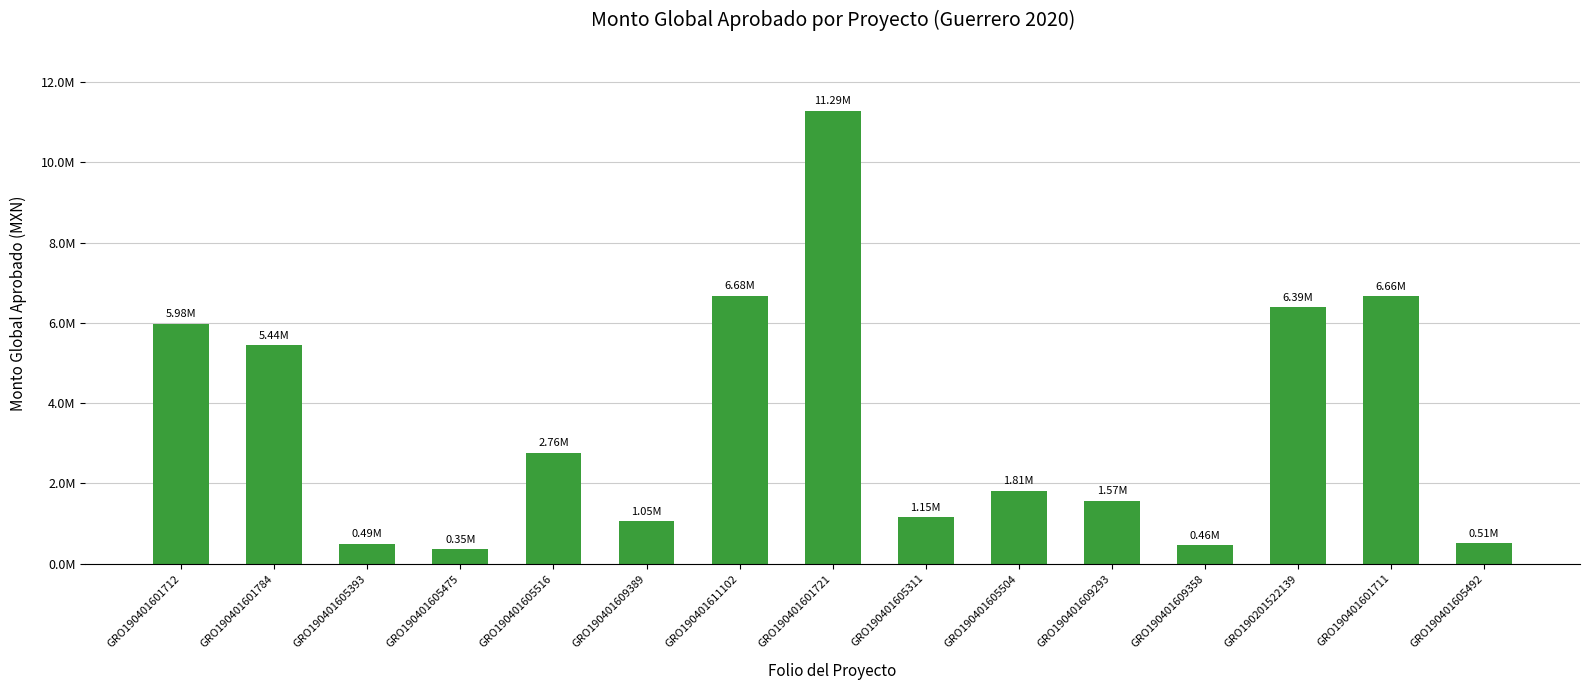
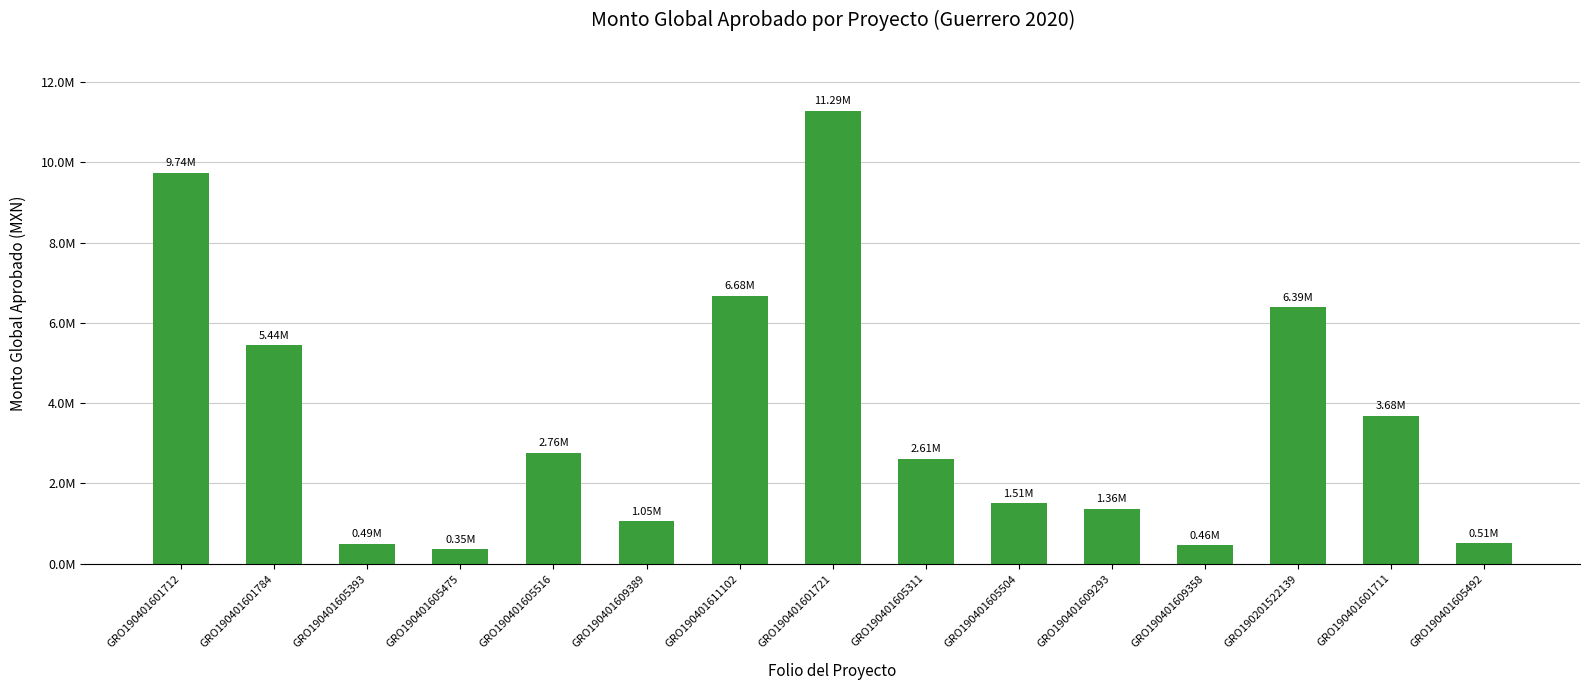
  {
-   "GRO190401601712": "5.98M",
+   "GRO190401601712": "9.74M",
    "GRO190401601784": "5.44M",
    "GRO190401605393": "0.49M",
    "GRO190401605475": "0.35M",
    "GRO190401605516": "2.76M",
    "GRO190401609389": "1.05M",
    "GRO190401611102": "6.68M",
    "GRO190401601721": "11.29M",
-   "GRO190401605311": "1.15M",
-   "GRO190401605504": "1.81M",
-   "GRO190401609293": "1.57M",
+   "GRO190401605311": "2.61M",
+   "GRO190401605504": "1.51M",
+   "GRO190401609293": "1.36M",
    "GRO190401609358": "0.46M",
    "GRO190201522139": "6.39M",
-   "GRO190401601711": "6.66M",
+   "GRO190401601711": "3.68M",
    "GRO190401605492": "0.51M"
  }
